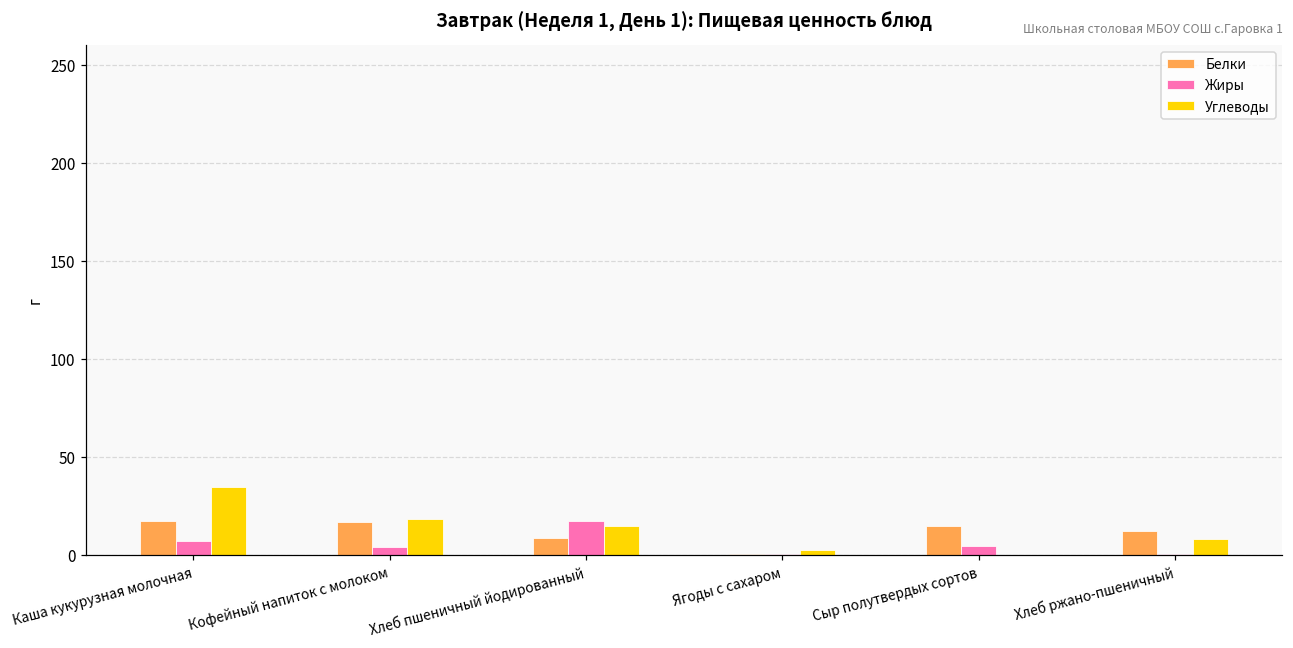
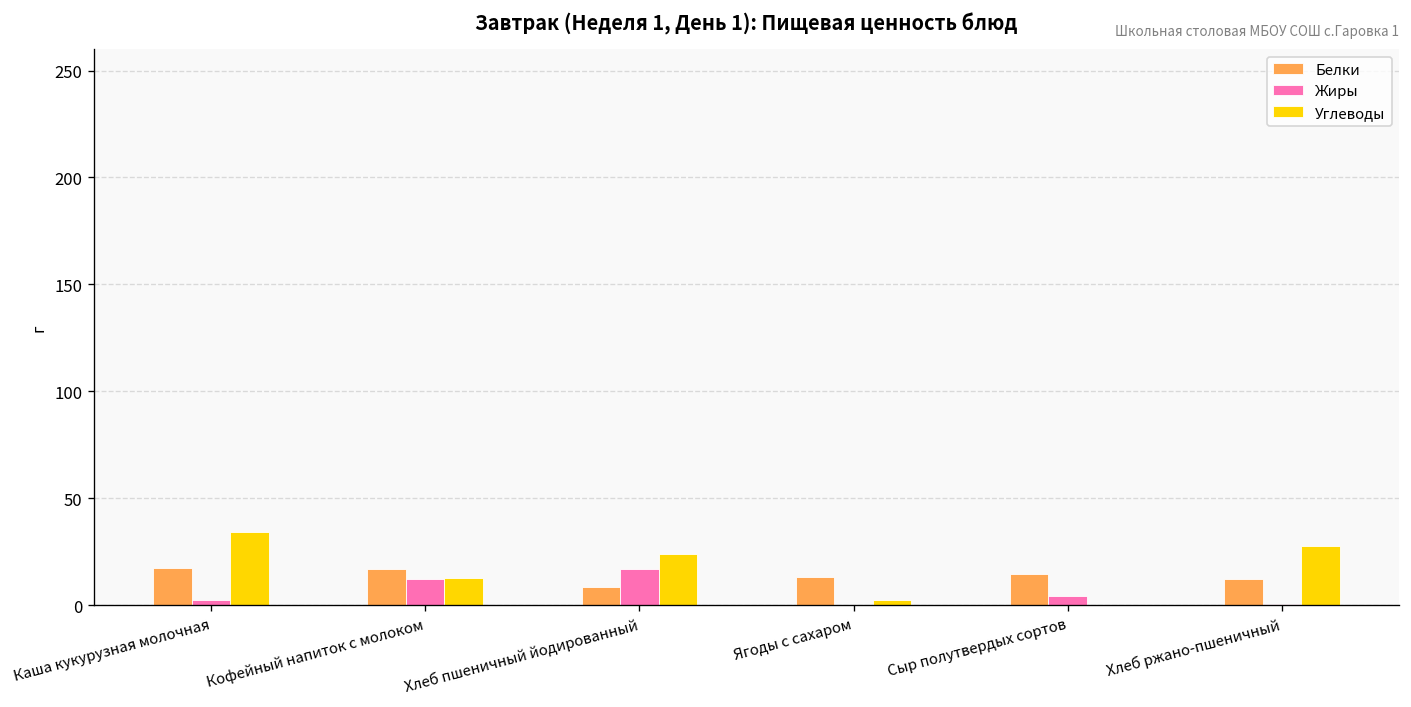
  {
    "Белки": {
      "Каша кукурузная молочная": 17,
      "Кофейный напиток с молоком": 17,
      "Хлеб пшеничный йодированный": 8,
-     "Ягоды с сахаром": 0,
+     "Ягоды с сахаром": 13,
      "Сыр полутвердых сортов": 15,
      "Хлеб ржано-пшеничный": 12
    },
    "Жиры": {
-     "Каша кукурузная молочная": 7,
-     "Кофейный напиток с молоком": 4,
+     "Каша кукурузная молочная": 2,
+     "Кофейный напиток с молоком": 12,
      "Хлеб пшеничный йодированный": 17,
      "Сыр полутвердых сортов": 4
    },
    "Углеводы": {
      "Каша кукурузная молочная": 34,
-     "Кофейный напиток с молоком": 18,
-     "Хлеб пшеничный йодированный": 14,
+     "Кофейный напиток с молоком": 12,
+     "Хлеб пшеничный йодированный": 24,
      "Ягоды с сахаром": 2,
      "Сыр полутвердых сортов": 0,
-     "Хлеб ржано-пшеничный": 8
+     "Хлеб ржано-пшеничный": 28
    }
  }
